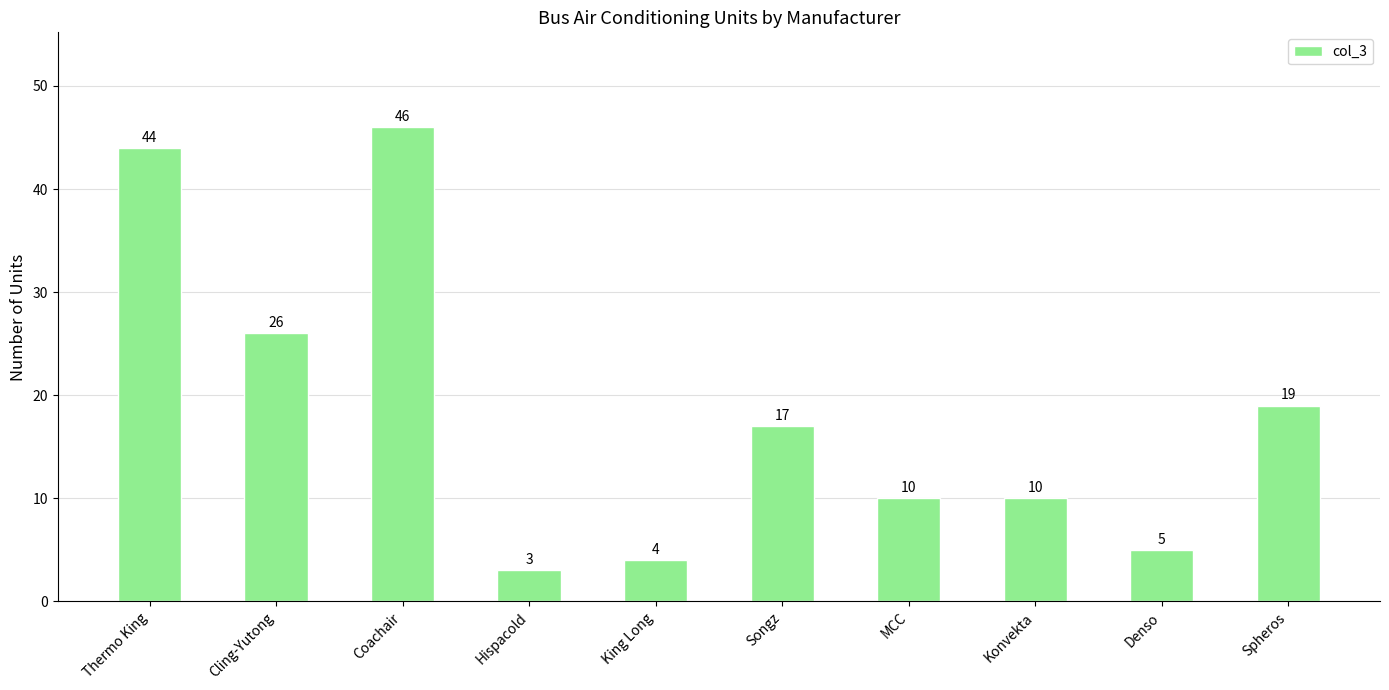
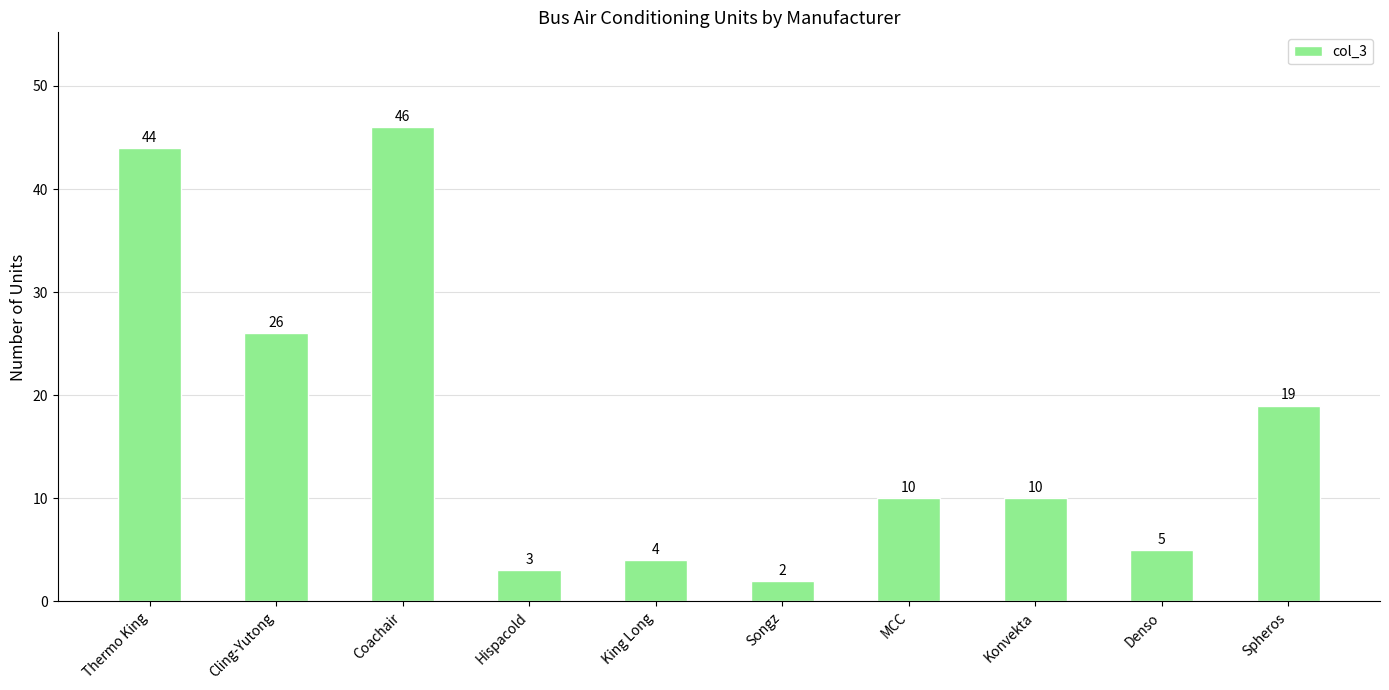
  {
    "Thermo King": 44,
    "Cling-Yutong": 26,
    "Coachair": 46,
    "Hispacold": 3,
    "King Long": 4,
-   "Songz": 17,
+   "Songz": 2,
    "MCC": 10,
    "Konvekta": 10,
    "Denso": 5,
    "Spheros": 19
  }
